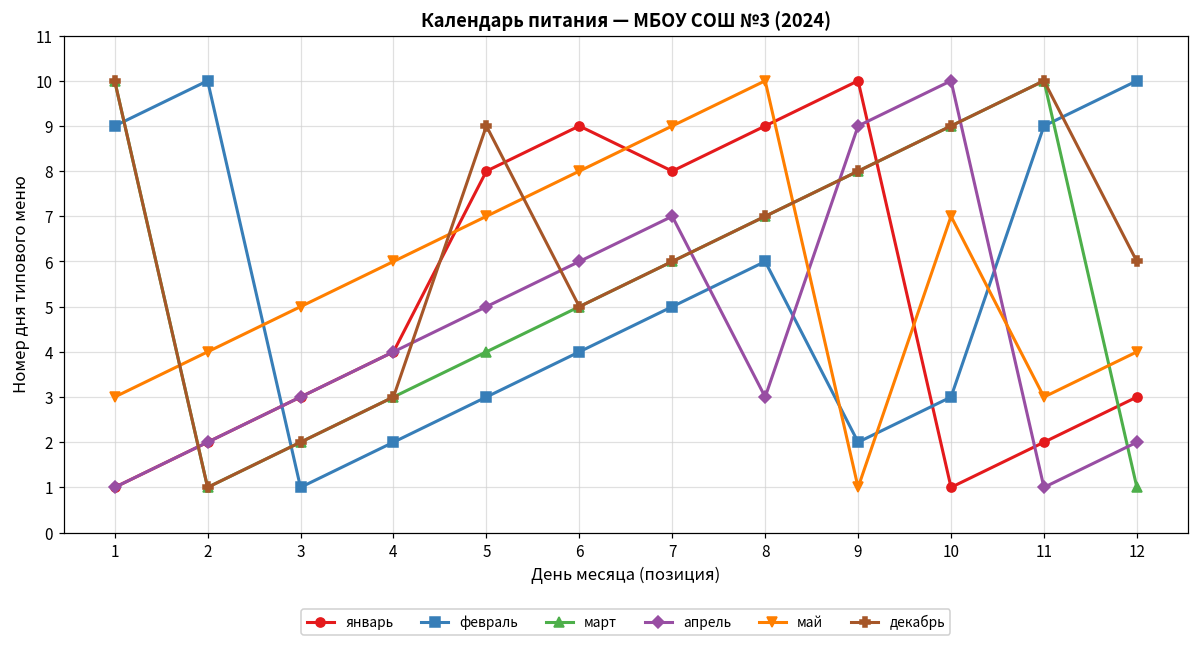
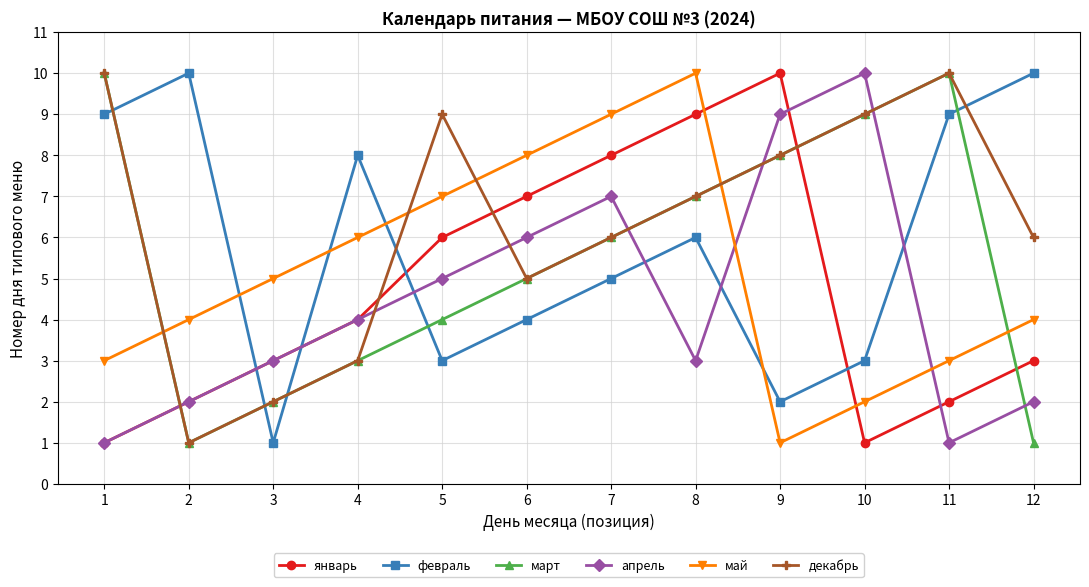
  {
    "январь": {
-     "5": 8,
-     "6": 9,
+     "5": 6,
+     "6": 7,
      "7": 8,
      "8": 9,
      "9": 10,
      "10": 1,
      "11": 2,
      "12": 3
    },
    "февраль": {
      "1": 9,
      "2": 10,
      "3": 1,
-     "4": 2,
+     "4": 8,
      "5": 3,
      "6": 4,
      "7": 5,
      "8": 6,
      "9": 2,
      "10": 3,
      "11": 9,
      "12": 10
    },
    "март": {
      "5": 4,
      "12": 1
    },
    "апрель": {
      "5": 5,
      "6": 6,
      "7": 7,
      "8": 3,
      "9": 9,
      "10": 10,
      "11": 1,
      "12": 2
    },
    "май": {
      "1": 3,
      "2": 4,
      "3": 5,
      "4": 6,
      "5": 7,
      "6": 8,
      "7": 9,
      "8": 10,
      "9": 1,
-     "10": 7,
+     "10": 2,
      "11": 3,
      "12": 4
    },
    "декабрь": {
      "5": 9,
      "12": 6
    }
  }
